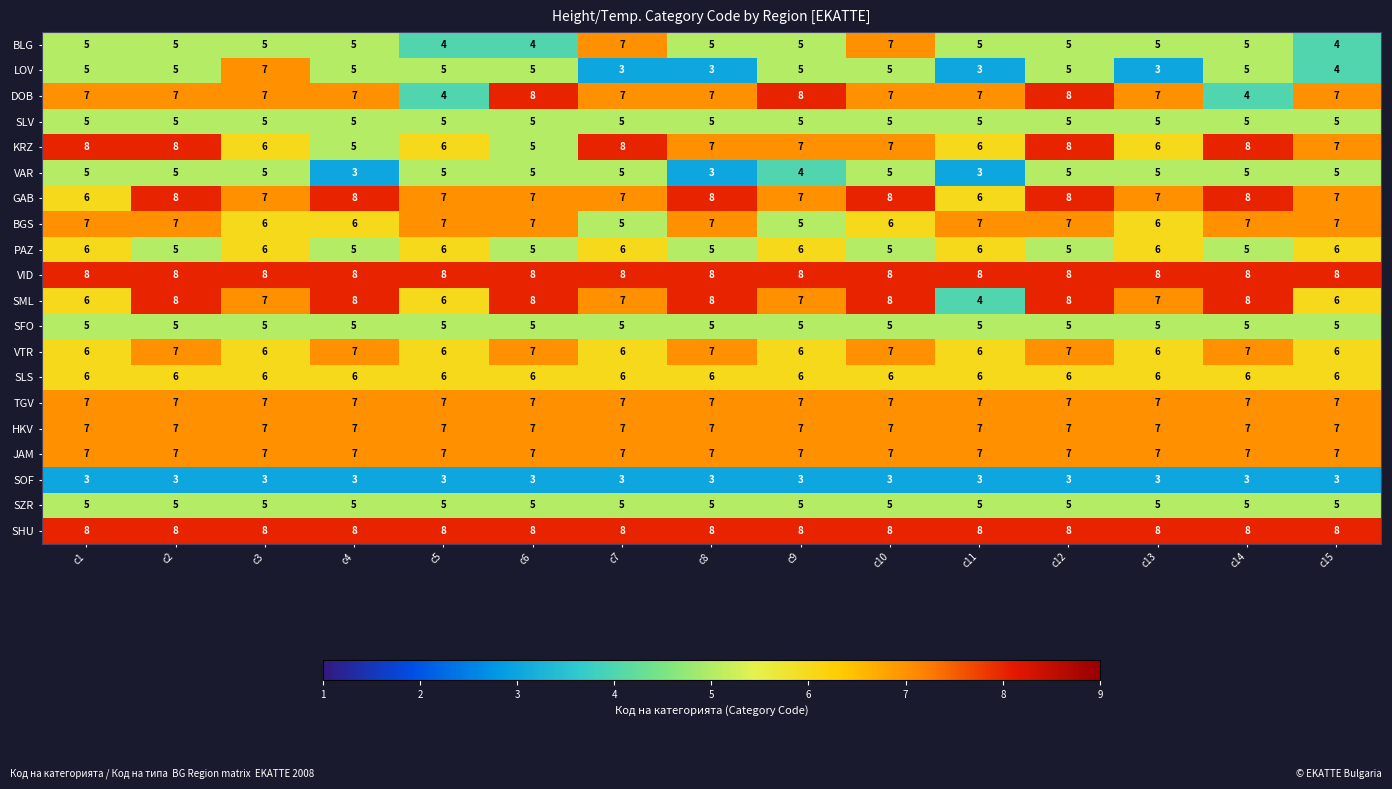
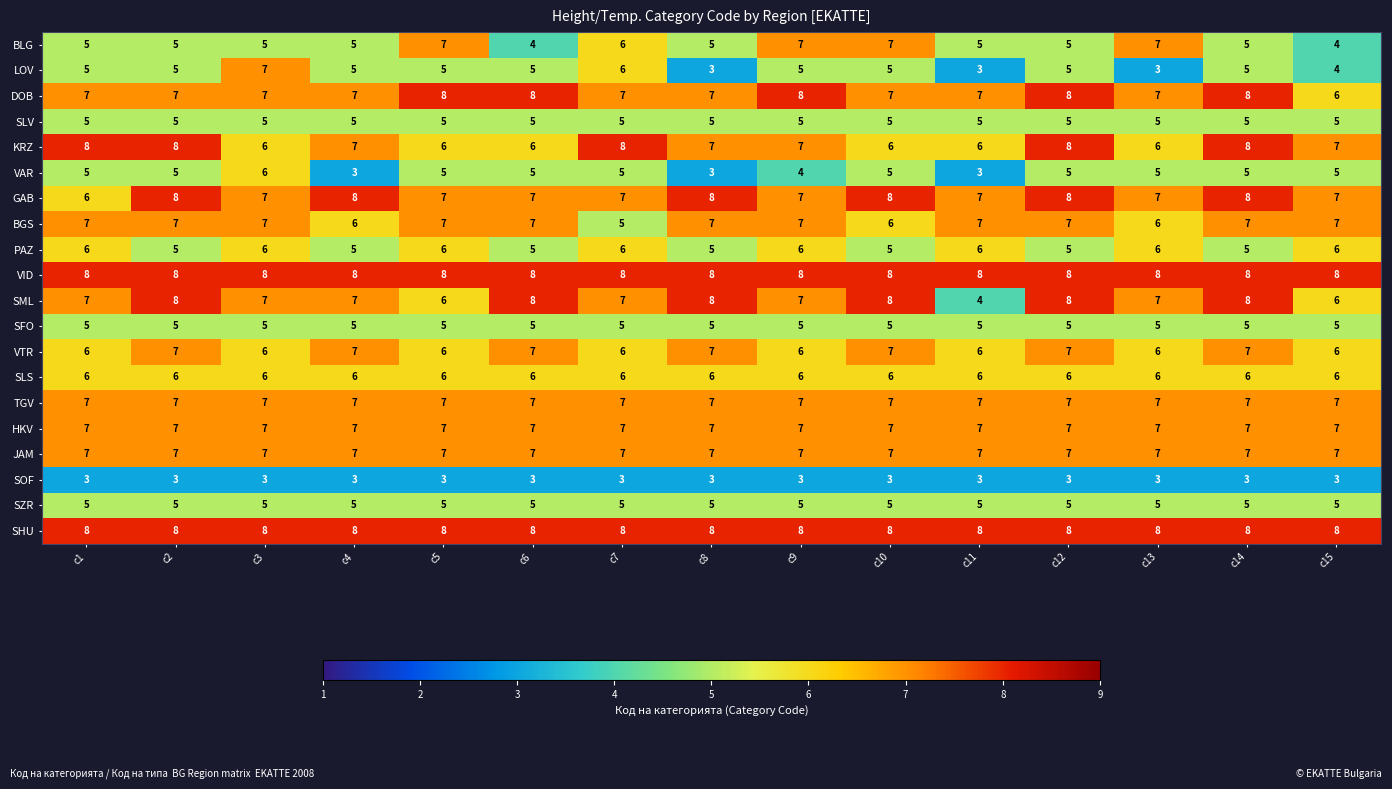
  {
    "BLG": {
      "c1": 5,
      "c2": 5,
      "c3": 5,
      "c4": 5,
-     "c5": 4,
+     "c5": 7,
      "c6": 4,
-     "c7": 7,
+     "c7": 6,
      "c8": 5,
-     "c9": 5,
+     "c9": 7,
      "c10": 7,
      "c11": 5,
      "c12": 5,
-     "c13": 5,
+     "c13": 7,
      "c14": 5,
      "c15": 4
    },
    "LOV": {
      "c1": 5,
      "c2": 5,
      "c3": 7,
      "c4": 5,
      "c5": 5,
      "c6": 5,
-     "c7": 3,
+     "c7": 6,
      "c8": 3,
      "c9": 5,
      "c10": 5,
      "c11": 3,
      "c12": 5,
      "c13": 3,
      "c14": 5,
      "c15": 4
    },
    "DOB": {
      "c1": 7,
      "c2": 7,
      "c3": 7,
      "c4": 7,
-     "c5": 4,
+     "c5": 8,
      "c6": 8,
      "c7": 7,
      "c8": 7,
      "c9": 8,
      "c10": 7,
      "c11": 7,
      "c12": 8,
      "c13": 7,
-     "c14": 4,
-     "c15": 7
+     "c14": 8,
+     "c15": 6
    },
    "KRZ": {
      "c1": 8,
      "c2": 8,
      "c3": 6,
-     "c4": 5,
+     "c4": 7,
      "c5": 6,
-     "c6": 5,
+     "c6": 6,
      "c7": 8,
      "c8": 7,
      "c9": 7,
-     "c10": 7,
+     "c10": 6,
      "c11": 6,
      "c12": 8,
      "c13": 6,
      "c14": 8,
      "c15": 7
    },
    "VAR": {
      "c1": 5,
      "c2": 5,
-     "c3": 5,
+     "c3": 6,
      "c4": 3,
      "c5": 5,
      "c6": 5,
      "c7": 5,
      "c8": 3,
      "c9": 4,
      "c10": 5,
      "c11": 3,
      "c12": 5,
      "c13": 5,
      "c14": 5,
      "c15": 5
    },
    "GAB": {
      "c1": 6,
      "c2": 8,
      "c3": 7,
      "c4": 8,
      "c5": 7,
      "c6": 7,
      "c7": 7,
      "c8": 8,
      "c9": 7,
      "c10": 8,
-     "c11": 6,
+     "c11": 7,
      "c12": 8,
      "c13": 7,
      "c14": 8,
      "c15": 7
    },
    "BGS": {
      "c1": 7,
      "c2": 7,
-     "c3": 6,
+     "c3": 7,
      "c4": 6,
      "c5": 7,
      "c6": 7,
      "c7": 5,
      "c8": 7,
-     "c9": 5,
+     "c9": 7,
      "c10": 6,
      "c11": 7,
      "c12": 7,
      "c13": 6,
      "c14": 7,
      "c15": 7
    },
    "SML": {
-     "c1": 6,
+     "c1": 7,
      "c2": 8,
      "c3": 7,
-     "c4": 8,
+     "c4": 7,
      "c5": 6,
      "c6": 8,
      "c7": 7,
      "c8": 8,
      "c9": 7,
      "c10": 8,
      "c11": 4,
      "c12": 8,
      "c13": 7,
      "c14": 8,
      "c15": 6
    }
  }
